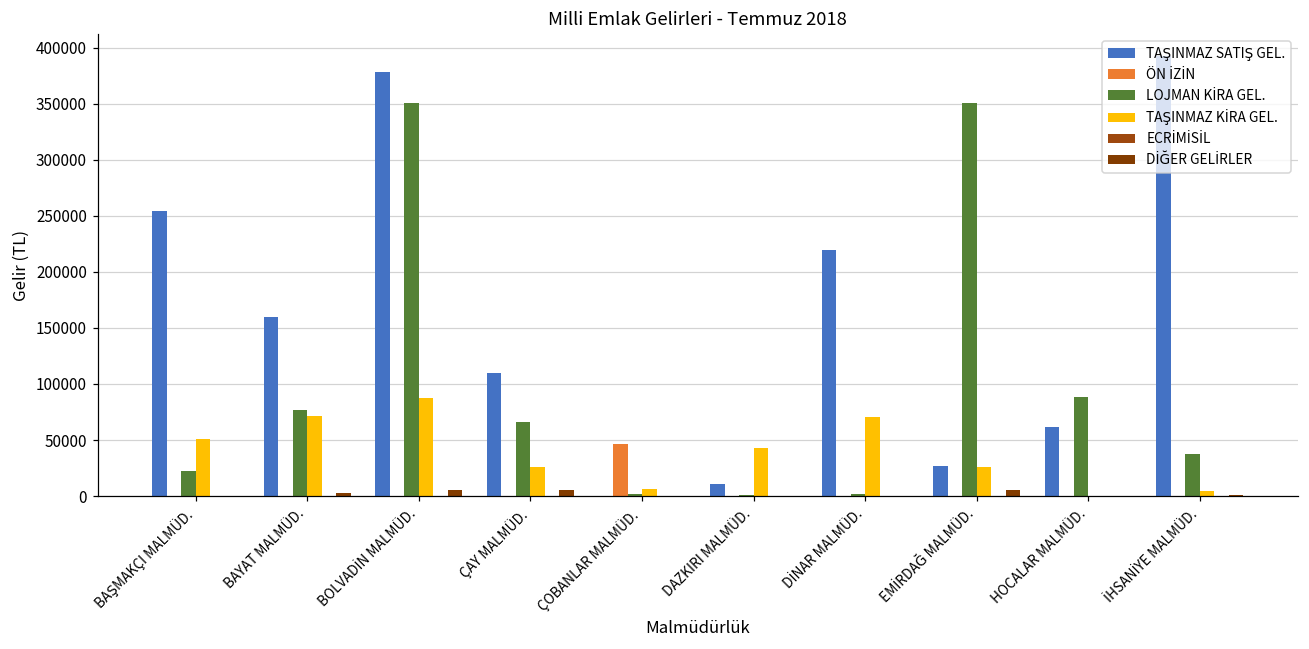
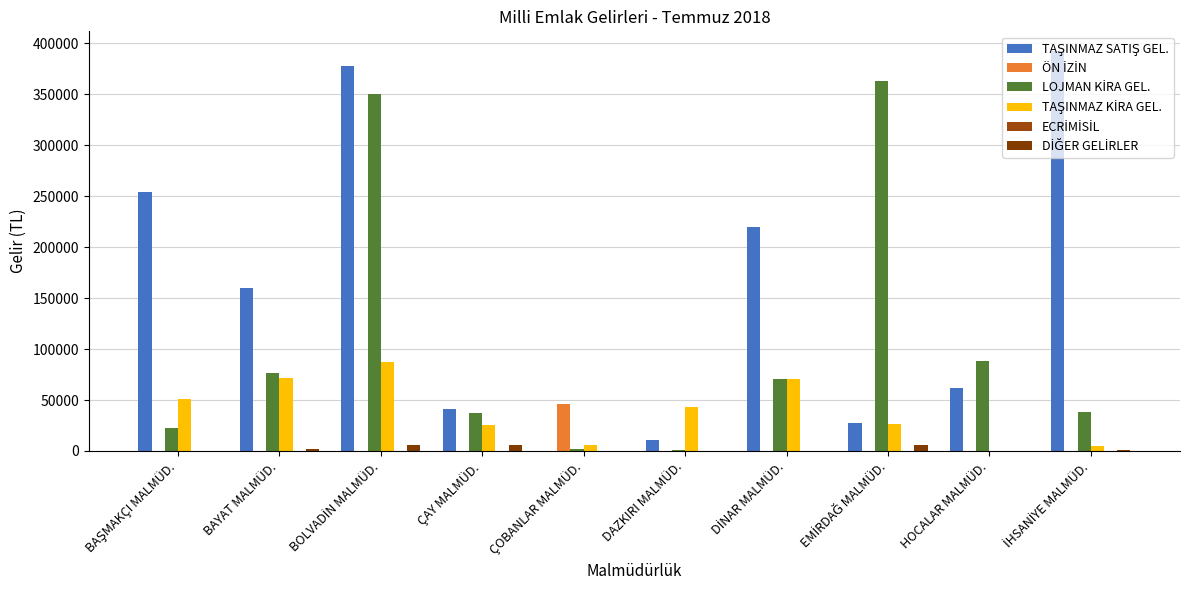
  {
    "TAŞINMAZ SATIŞ GEL.": {
      "BAŞMAKÇI MALMÜD.": 254000,
      "BAYAT MALMÜD.": 160000,
      "BOLVADİN MALMÜD.": 378000,
-     "ÇAY MALMÜD.": 110000,
+     "ÇAY MALMÜD.": 41000,
      "ÇOBANLAR MALMÜD.": 0,
      "DAZKIRI MALMÜD.": 11000,
      "DİNAR MALMÜD.": 220000,
      "EMİRDAĞ MALMÜD.": 27000,
      "HOCALAR MALMÜD.": 61000
    },
    "ÖN İZİN": {
      "BAŞMAKÇI MALMÜD.": 0,
      "BAYAT MALMÜD.": 0,
      "BOLVADİN MALMÜD.": 0,
      "ÇAY MALMÜD.": 0,
      "ÇOBANLAR MALMÜD.": 46000,
      "DAZKIRI MALMÜD.": 0,
      "DİNAR MALMÜD.": 0,
      "EMİRDAĞ MALMÜD.": 0,
      "HOCALAR MALMÜD.": 0,
      "İHSANİYE MALMÜD.": 0
    },
    "LOJMAN KİRA GEL.": {
      "BAŞMAKÇI MALMÜD.": 22000,
      "BAYAT MALMÜD.": 76000,
      "BOLVADİN MALMÜD.": 351000,
-     "ÇAY MALMÜD.": 66000,
-     "DİNAR MALMÜD.": 2000,
-     "EMİRDAĞ MALMÜD.": 351000,
+     "ÇAY MALMÜD.": 37000,
+     "DİNAR MALMÜD.": 70000,
+     "EMİRDAĞ MALMÜD.": 363000,
      "HOCALAR MALMÜD.": 89000,
      "İHSANİYE MALMÜD.": 38000
    },
    "TAŞINMAZ KİRA GEL.": {
      "BAŞMAKÇI MALMÜD.": 51000,
      "BAYAT MALMÜD.": 71000,
      "BOLVADİN MALMÜD.": 87000,
      "ÇAY MALMÜD.": 26000,
      "ÇOBANLAR MALMÜD.": 6000,
      "DAZKIRI MALMÜD.": 43000,
      "DİNAR MALMÜD.": 70000,
      "EMİRDAĞ MALMÜD.": 26000,
      "HOCALAR MALMÜD.": 0,
      "İHSANİYE MALMÜD.": 4000
    }
  }
